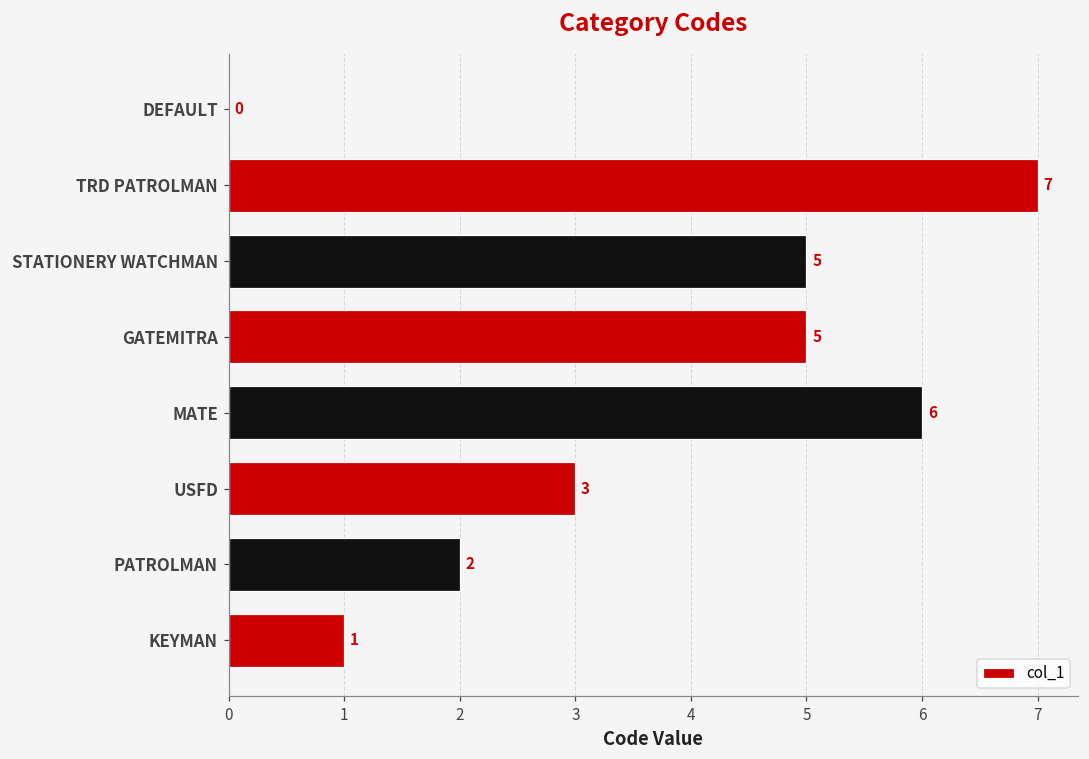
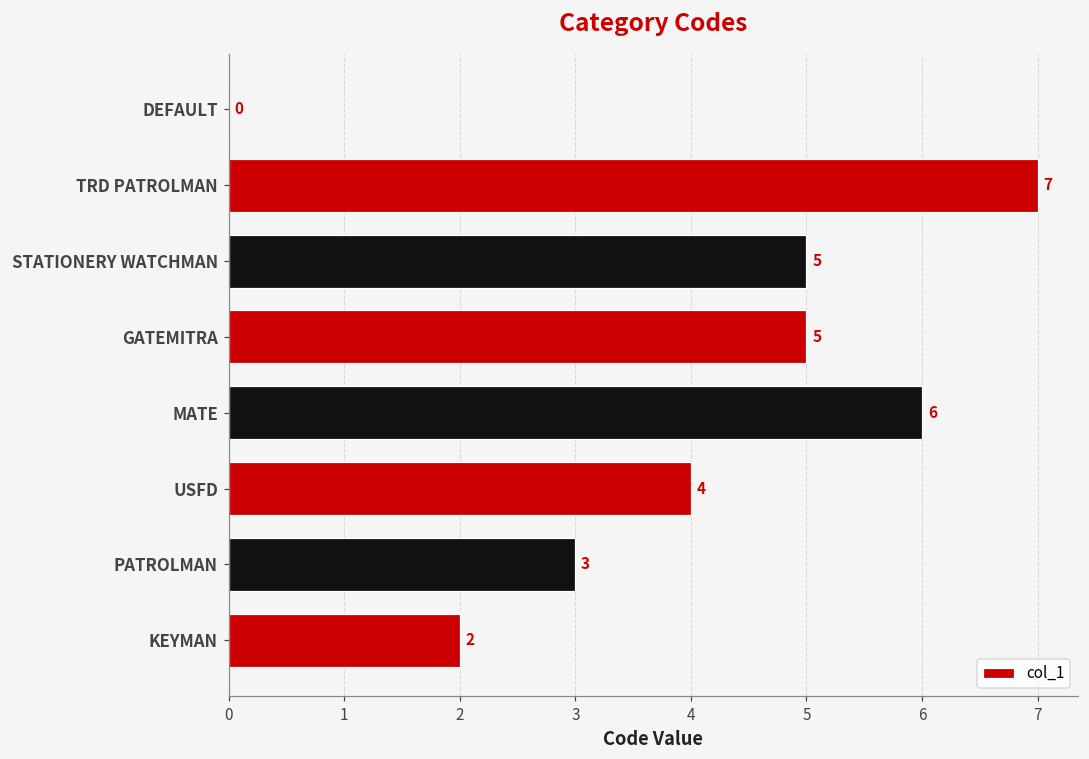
  {
    "DEFAULT": 0,
    "TRD PATROLMAN": 7,
    "STATIONERY WATCHMAN": 5,
    "GATEMITRA": 5,
    "MATE": 6,
-   "USFD": 3,
-   "PATROLMAN": 2,
-   "KEYMAN": 1
+   "USFD": 4,
+   "PATROLMAN": 3,
+   "KEYMAN": 2
  }
